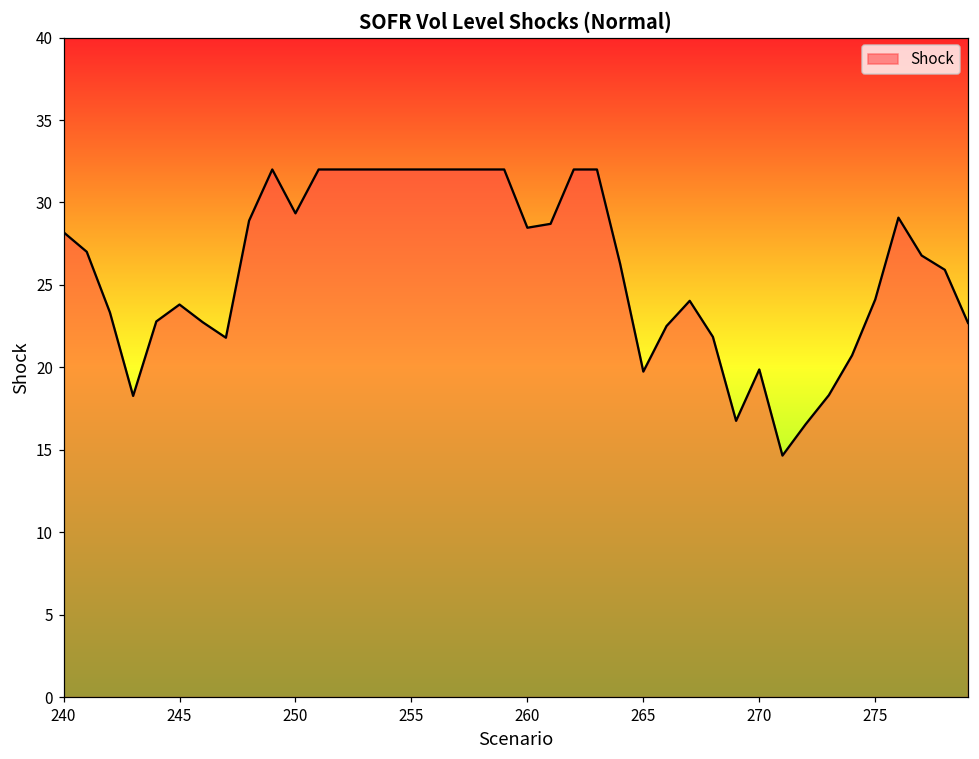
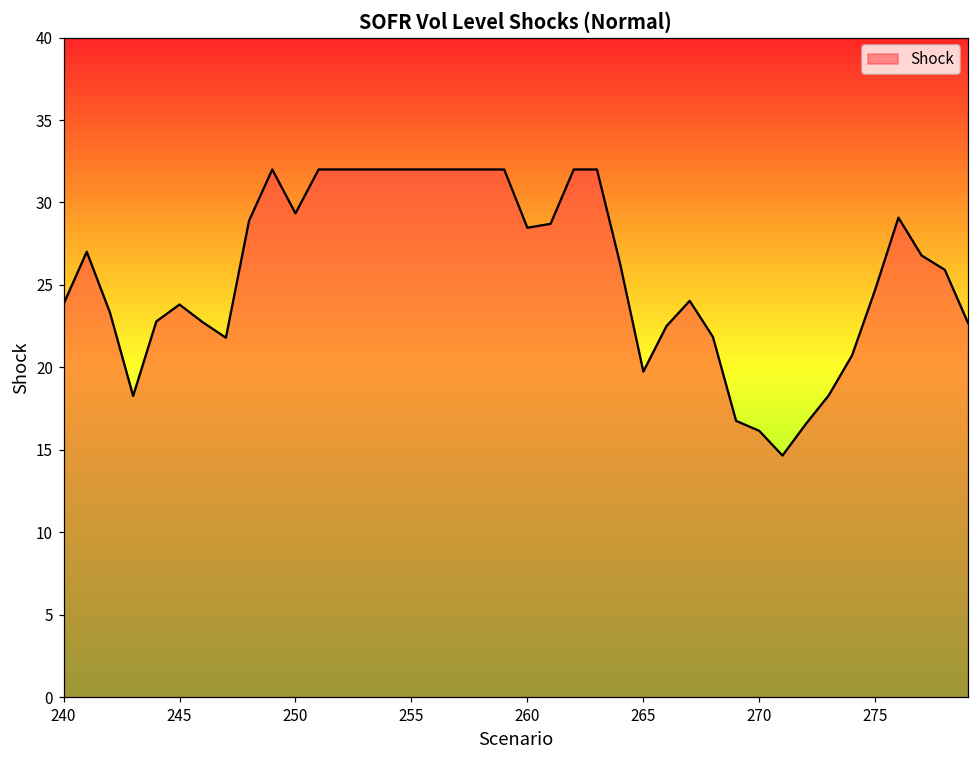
  {
-   "240": 28.2,
+   "240": 23.8,
    "245": 23.8,
    "250": 29.3,
    "255": 32.0,
    "260": 28.5,
    "265": 19.7,
-   "270": 19.9,
-   "275": 24.1
+   "270": 16.1,
+   "275": 24.7
  }
